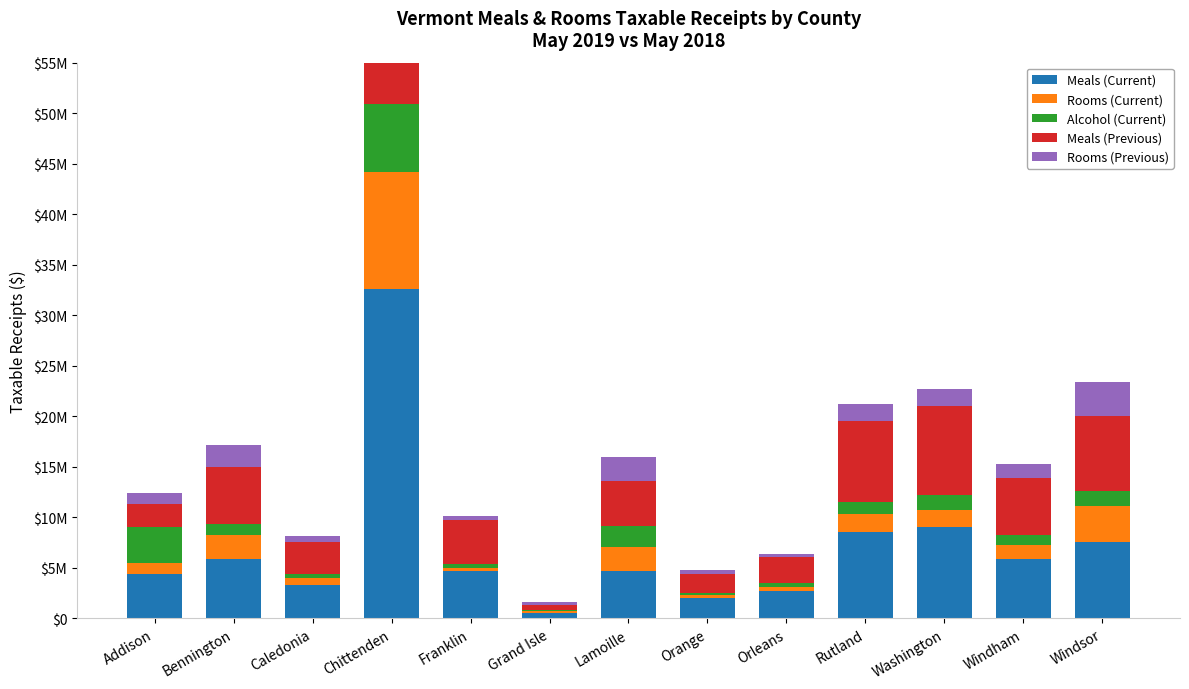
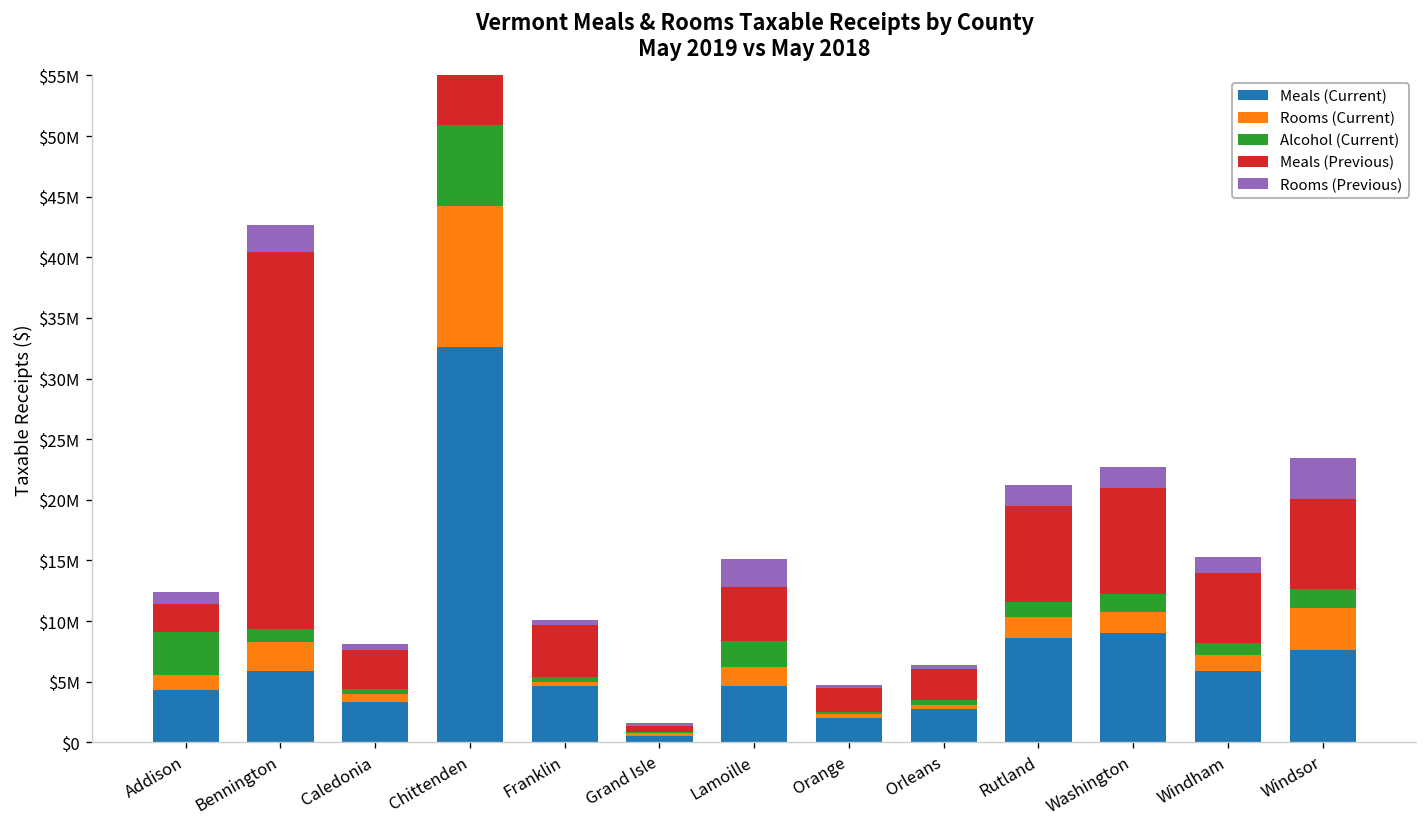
  {
    "Meals (Current)": {
      "Addison": "$4400000",
      "Bennington": "$5900000",
      "Caledonia": "$3400000",
      "Chittenden": "$32600000",
      "Franklin": "$4700000",
      "Grand Isle": "$600000",
      "Lamoille": "$4700000",
      "Orange": "$2000000",
      "Orleans": "$2700000",
      "Rutland": "$8600000",
      "Washington": "$9000000",
      "Windham": "$5900000",
      "Windsor": "$7600000"
    },
    "Rooms (Current)": {
      "Addison": "$1200000",
      "Bennington": "$2400000",
      "Caledonia": "$600000",
      "Chittenden": "$11600000",
      "Franklin": "$300000",
-     "Lamoille": "$2400000",
+     "Lamoille": "$1600000",
      "Orange": "$300000",
      "Orleans": "$400000",
      "Rutland": "$1700000",
      "Washington": "$1700000",
      "Windham": "$1300000",
      "Windsor": "$3500000"
    },
    "Alcohol (Current)": {
      "Addison": "$3500000",
      "Bennington": "$1100000",
      "Caledonia": "$400000",
      "Chittenden": "$6700000",
      "Franklin": "$400000",
      "Lamoille": "$2100000",
      "Orleans": "$400000",
      "Rutland": "$1200000",
      "Washington": "$1500000",
      "Windham": "$1000000",
      "Windsor": "$1500000"
    },
    "Meals (Previous)": {
      "Addison": "$2300000",
-     "Bennington": "$5600000",
+     "Bennington": "$31100000",
      "Caledonia": "$3200000",
      "Franklin": "$4300000",
      "Grand Isle": "$500000",
      "Lamoille": "$4500000",
      "Orange": "$1900000",
      "Orleans": "$2600000",
      "Rutland": "$7900000",
      "Washington": "$8800000",
      "Windham": "$5700000",
      "Windsor": "$7400000"
    },
    "Rooms (Previous)": {
      "Addison": "$1000000",
      "Bennington": "$2200000",
      "Caledonia": "$500000",
      "Franklin": "$400000",
      "Lamoille": "$2300000",
      "Orange": "$300000",
      "Orleans": "$300000",
      "Rutland": "$1700000",
      "Washington": "$1700000",
      "Windham": "$1300000",
      "Windsor": "$3400000"
    }
  }
